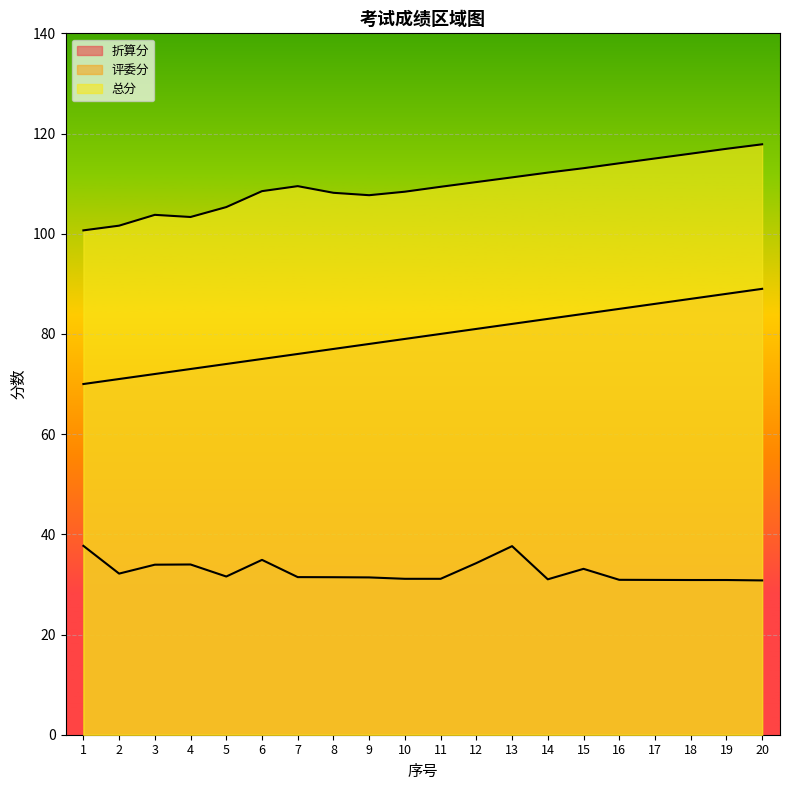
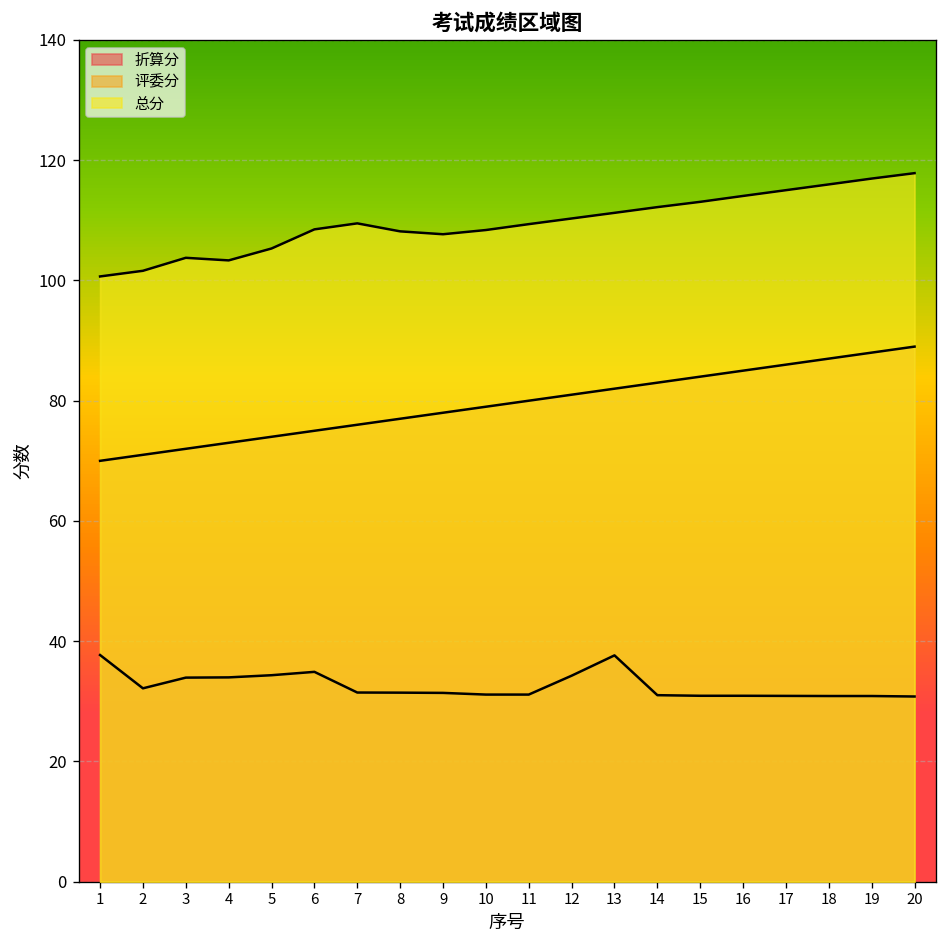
  {
    "折算分": {
      "1": 38,
      "2": 32,
      "3": 34,
      "4": 34,
-     "5": 32,
+     "5": 34,
      "6": 35,
      "7": 31,
      "8": 31,
      "9": 31,
      "10": 31,
      "11": 31,
      "12": 34,
      "13": 38,
      "14": 31,
-     "15": 33,
+     "15": 31,
      "16": 31,
      "17": 31,
      "18": 31,
      "19": 31,
      "20": 31
    }
  }
